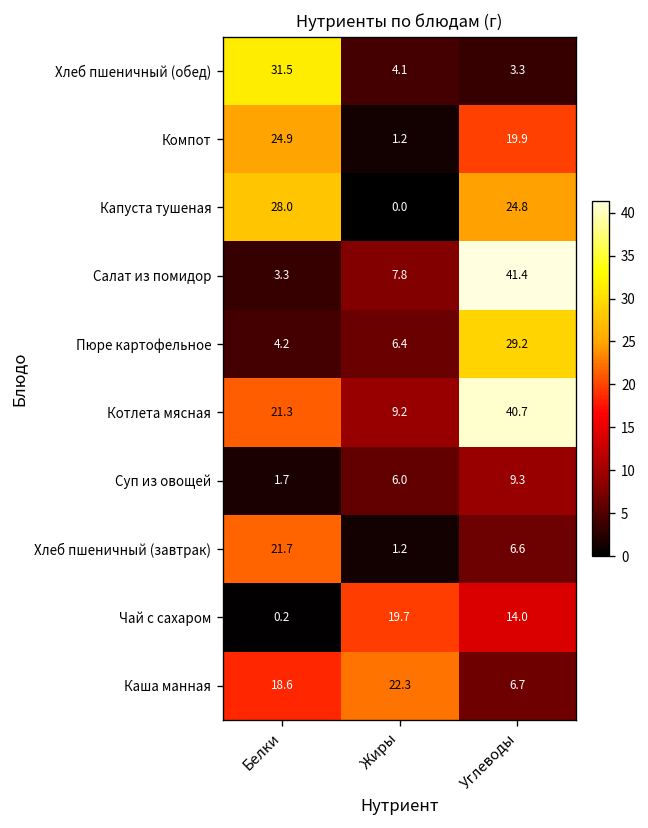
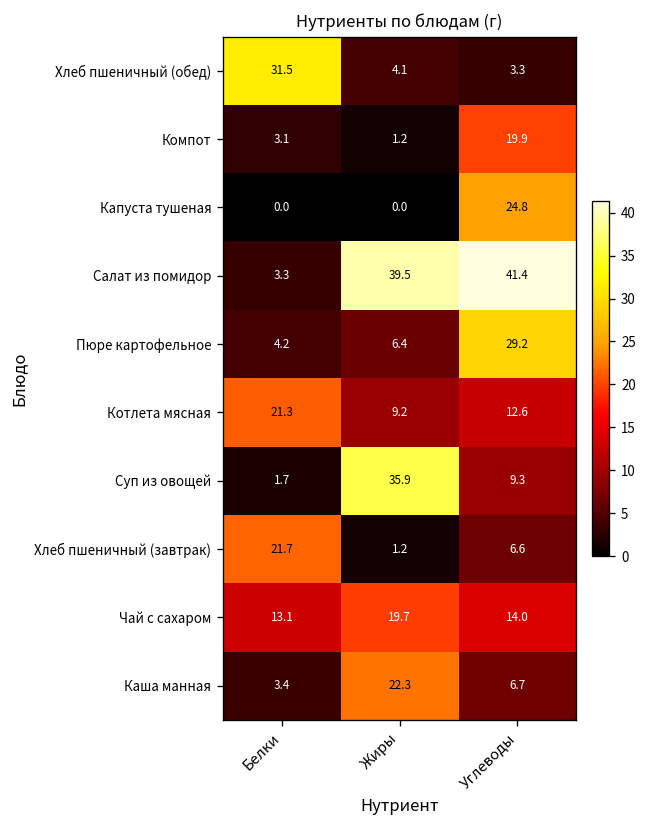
  {
    "Хлеб пшеничный (обед)": {
      "Белки": 31.5,
      "Жиры": 4.1,
      "Углеводы": 3.3
    },
    "Компот": {
-     "Белки": 24.9,
+     "Белки": 3.1,
      "Жиры": 1.2,
      "Углеводы": 19.9
    },
    "Капуста тушеная": {
-     "Белки": 28.0,
+     "Белки": 0.0,
      "Жиры": 0.0,
      "Углеводы": 24.8
    },
    "Салат из помидор": {
      "Белки": 3.3,
-     "Жиры": 7.8,
+     "Жиры": 39.5,
      "Углеводы": 41.4
    },
    "Пюре картофельное": {
      "Белки": 4.2,
      "Жиры": 6.4,
      "Углеводы": 29.2
    },
    "Котлета мясная": {
      "Белки": 21.3,
      "Жиры": 9.2,
-     "Углеводы": 40.7
+     "Углеводы": 12.6
    },
    "Суп из овощей": {
      "Белки": 1.7,
-     "Жиры": 6.0,
+     "Жиры": 35.9,
      "Углеводы": 9.3
    },
    "Хлеб пшеничный (завтрак)": {
      "Белки": 21.7,
      "Жиры": 1.2,
      "Углеводы": 6.6
    },
    "Чай с сахаром": {
-     "Белки": 0.2,
+     "Белки": 13.1,
      "Жиры": 19.7,
      "Углеводы": 14.0
    },
    "Каша манная": {
-     "Белки": 18.6,
+     "Белки": 3.4,
      "Жиры": 22.3,
      "Углеводы": 6.7
    }
  }
